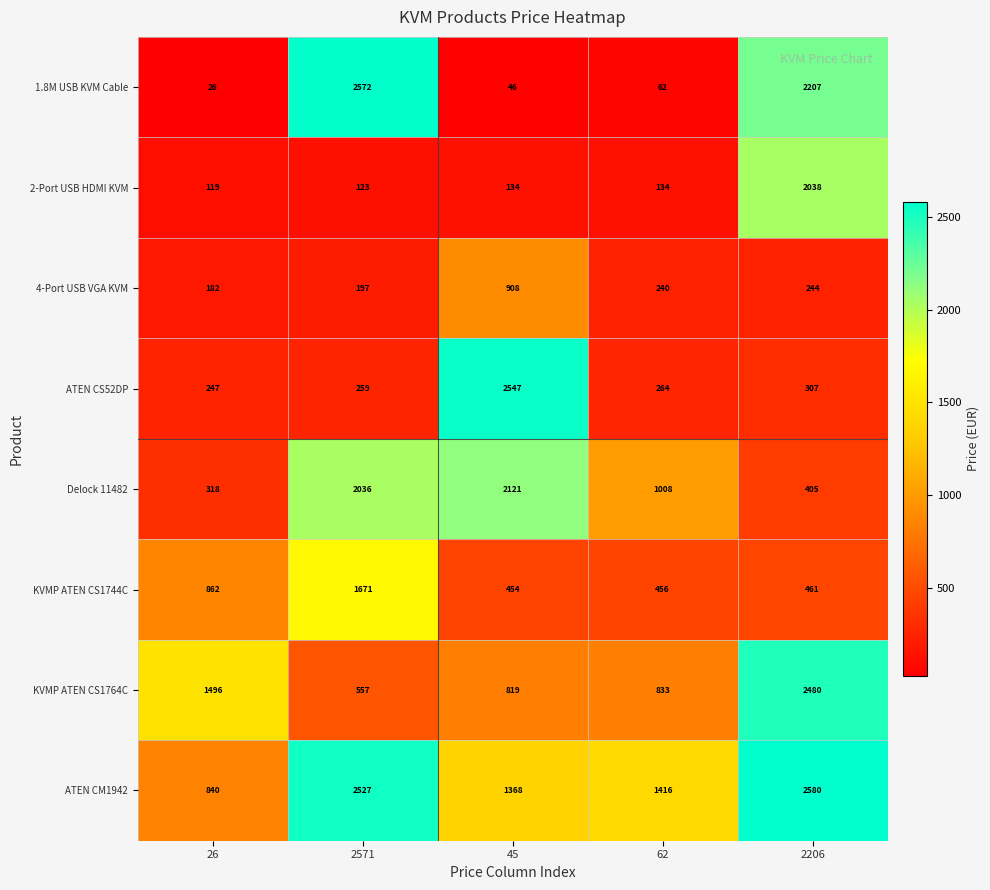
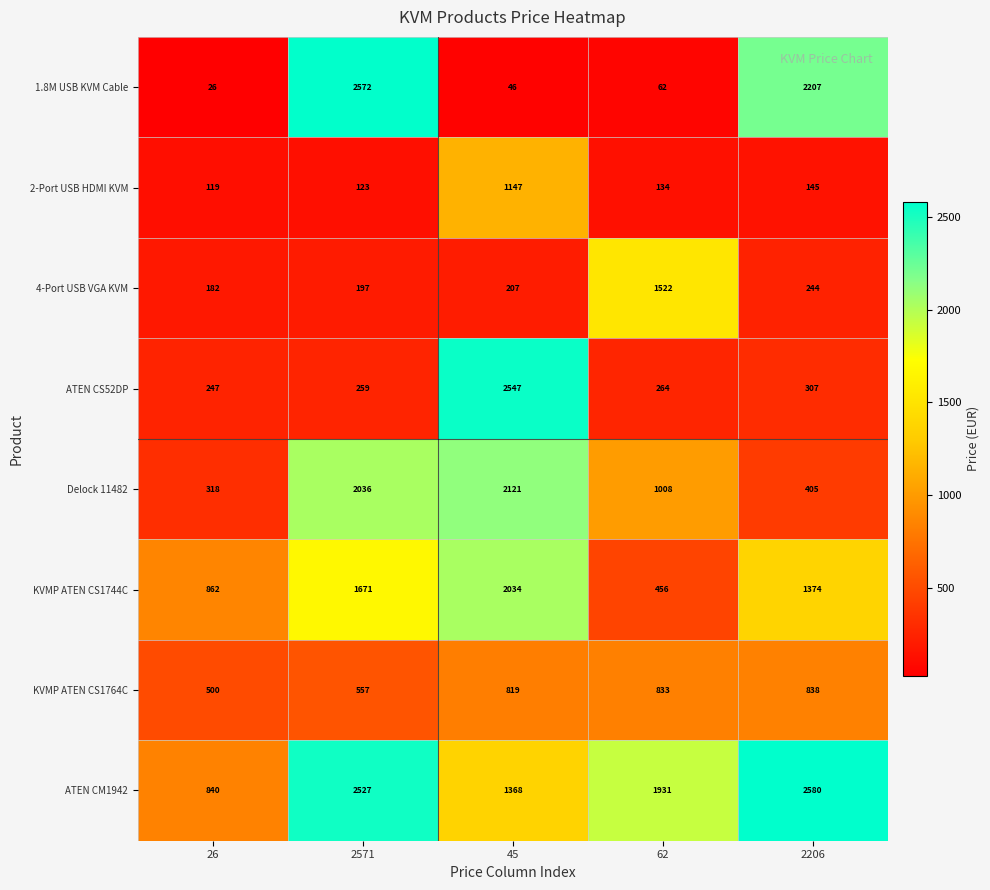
  {
    "1.8M USB KVM Cable": {
      "26": 26,
      "2571": 2572,
      "45": 46,
      "62": 62
    },
    "2-Port USB HDMI KVM": {
      "26": 119,
      "2571": 123,
-     "45": 134,
+     "45": 1147,
      "62": 134,
-     "2206": 2038
+     "2206": 145
    },
    "4-Port USB VGA KVM": {
      "26": 182,
      "2571": 197,
-     "45": 908,
-     "62": 240,
+     "45": 207,
+     "62": 1522,
      "2206": 244
    },
    "ATEN CS52DP": {
      "26": 247,
      "2571": 259,
      "45": 2547,
      "62": 264,
      "2206": 307
    },
    "Delock 11482": {
      "26": 318,
      "2571": 2036,
      "45": 2121,
      "62": 1008,
      "2206": 405
    },
    "KVMP ATEN CS1744C": {
      "26": 862,
      "2571": 1671,
-     "45": 454,
+     "45": 2034,
      "62": 456,
-     "2206": 461
+     "2206": 1374
    },
    "KVMP ATEN CS1764C": {
-     "26": 1496,
+     "26": 500,
      "2571": 557,
      "45": 819,
      "62": 833,
-     "2206": 2480
+     "2206": 838
    },
    "ATEN CM1942": {
      "26": 840,
      "2571": 2527,
      "45": 1368,
-     "62": 1416,
+     "62": 1931,
      "2206": 2580
    }
  }
